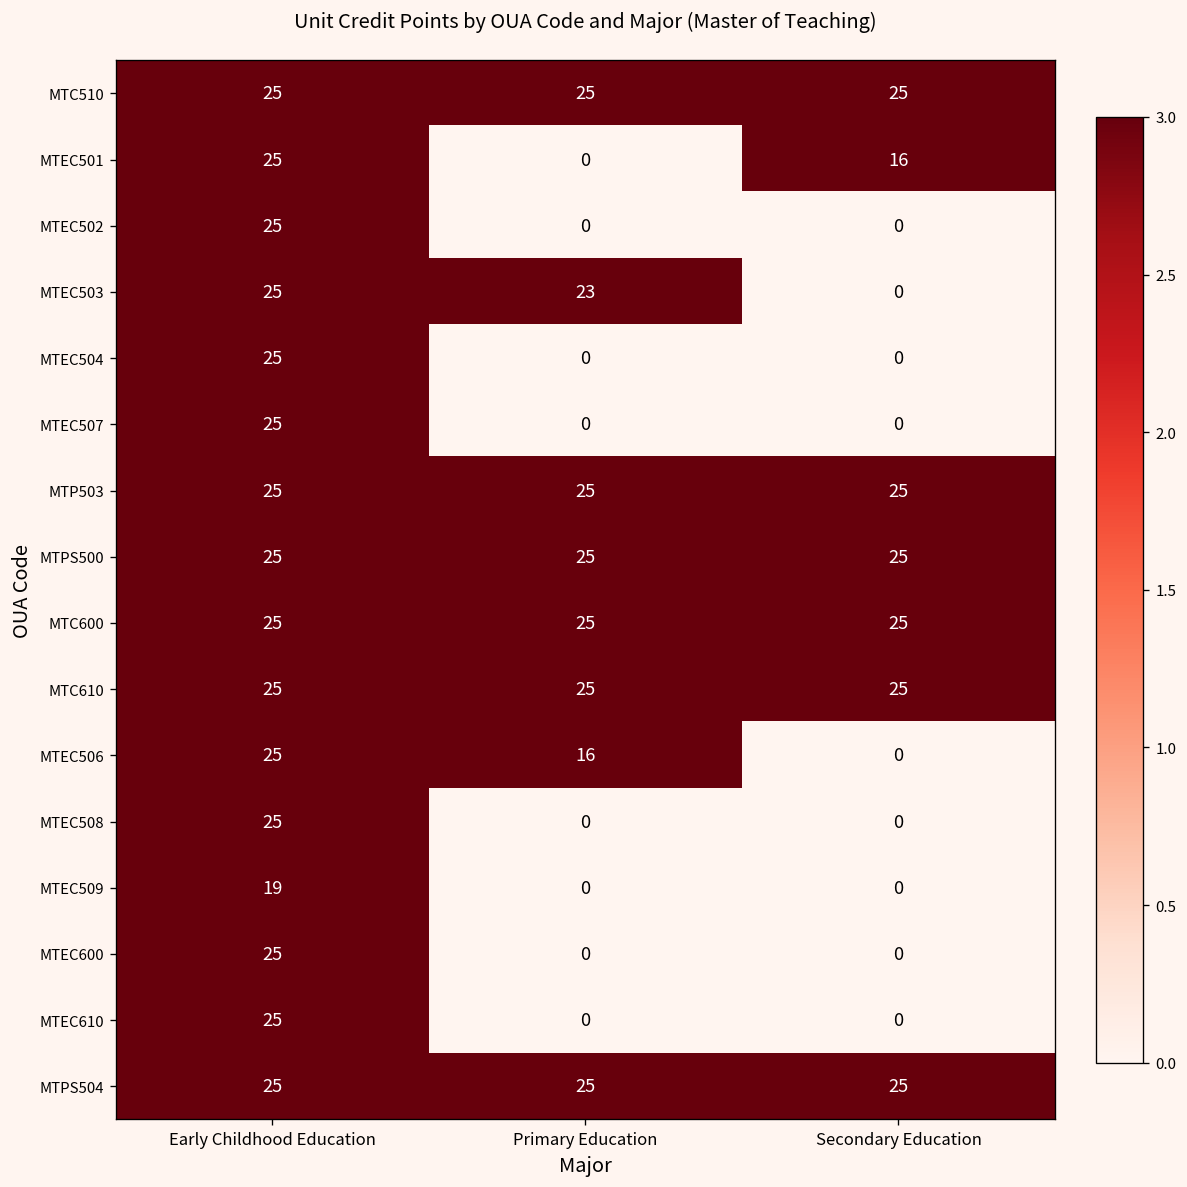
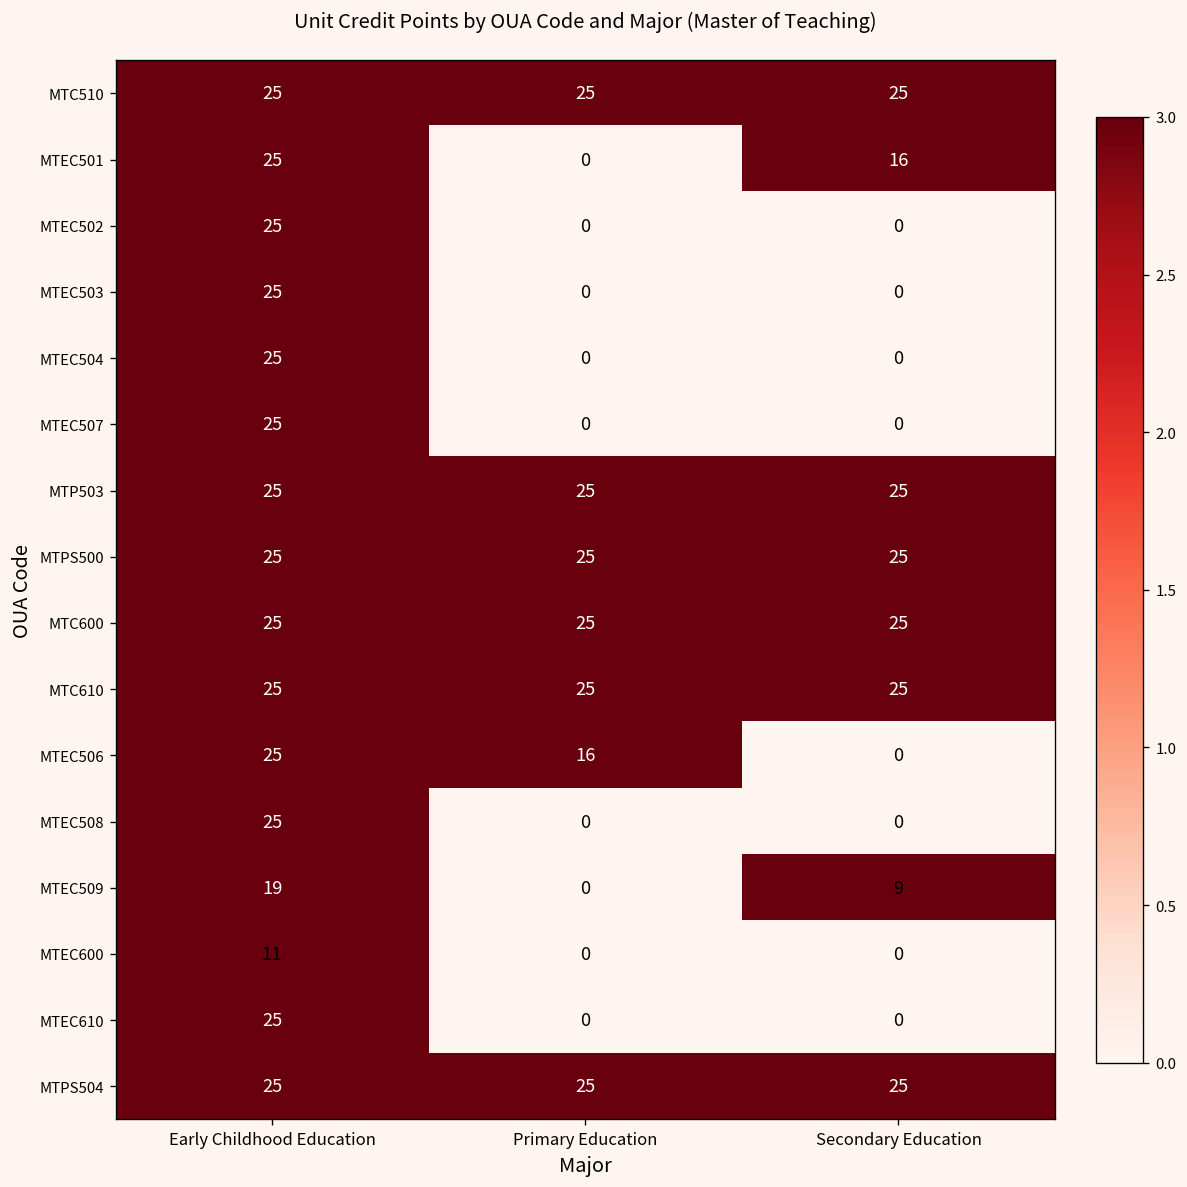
  {
    "MTC510": {
      "Early Childhood Education": 25,
      "Primary Education": 25,
      "Secondary Education": 25
    },
    "MTEC501": {
      "Early Childhood Education": 25,
      "Primary Education": 0,
      "Secondary Education": 16
    },
    "MTEC502": {
      "Early Childhood Education": 25,
      "Primary Education": 0,
      "Secondary Education": 0
    },
    "MTEC503": {
      "Early Childhood Education": 25,
-     "Primary Education": 23,
+     "Primary Education": 0,
      "Secondary Education": 0
    },
    "MTEC504": {
      "Early Childhood Education": 25,
      "Primary Education": 0,
      "Secondary Education": 0
    },
    "MTEC507": {
      "Early Childhood Education": 25,
      "Primary Education": 0,
      "Secondary Education": 0
    },
    "MTP503": {
      "Early Childhood Education": 25,
      "Primary Education": 25,
      "Secondary Education": 25
    },
    "MTPS500": {
      "Early Childhood Education": 25,
      "Primary Education": 25,
      "Secondary Education": 25
    },
    "MTC600": {
      "Early Childhood Education": 25,
      "Primary Education": 25,
      "Secondary Education": 25
    },
    "MTC610": {
      "Early Childhood Education": 25,
      "Primary Education": 25,
      "Secondary Education": 25
    },
    "MTEC506": {
      "Early Childhood Education": 25,
      "Primary Education": 16,
      "Secondary Education": 0
    },
    "MTEC508": {
      "Early Childhood Education": 25,
      "Primary Education": 0,
      "Secondary Education": 0
    },
    "MTEC509": {
      "Early Childhood Education": 19,
      "Primary Education": 0,
-     "Secondary Education": 0
+     "Secondary Education": 9
    },
    "MTEC600": {
-     "Early Childhood Education": 25,
+     "Early Childhood Education": 11,
      "Primary Education": 0,
      "Secondary Education": 0
    },
    "MTEC610": {
      "Early Childhood Education": 25,
      "Primary Education": 0,
      "Secondary Education": 0
    },
    "MTPS504": {
      "Early Childhood Education": 25,
      "Primary Education": 25,
      "Secondary Education": 25
    }
  }
